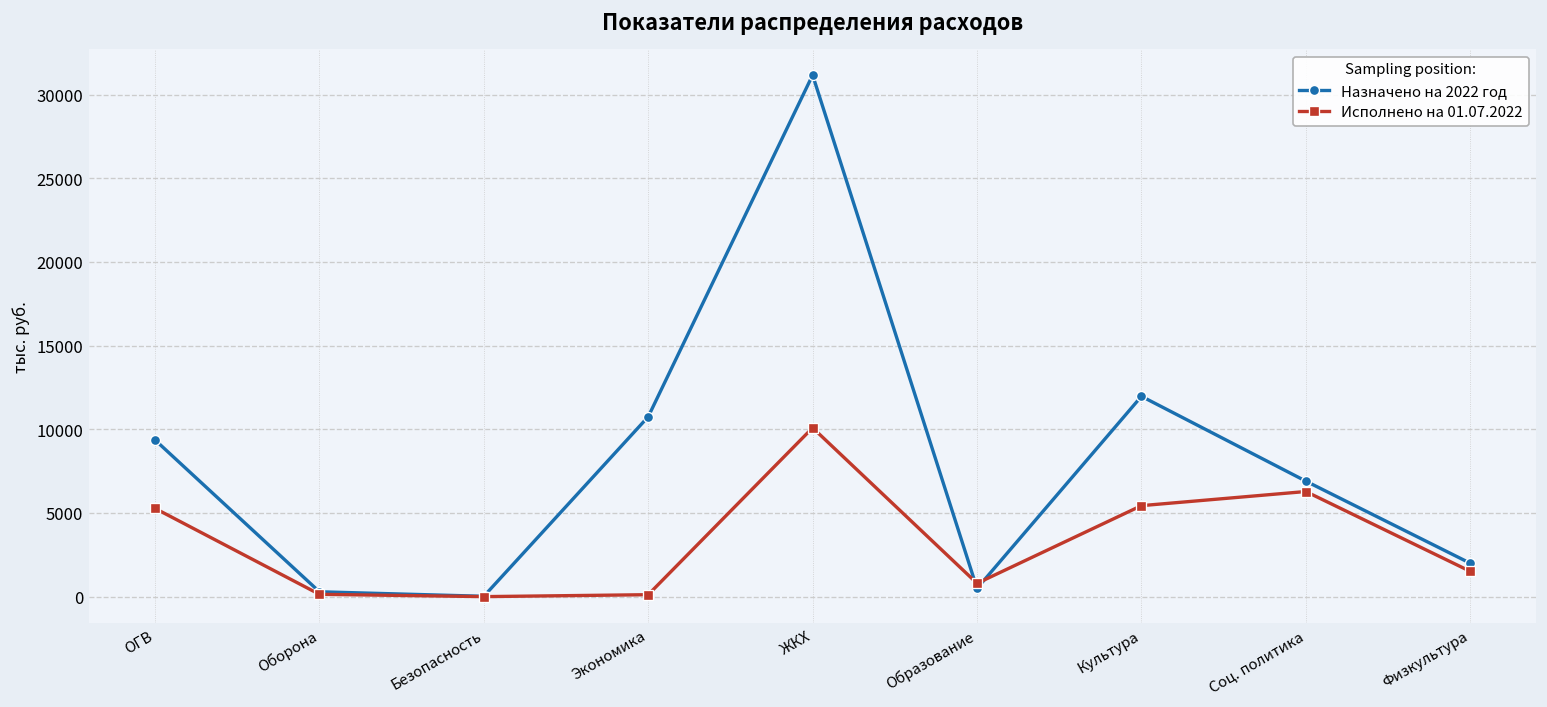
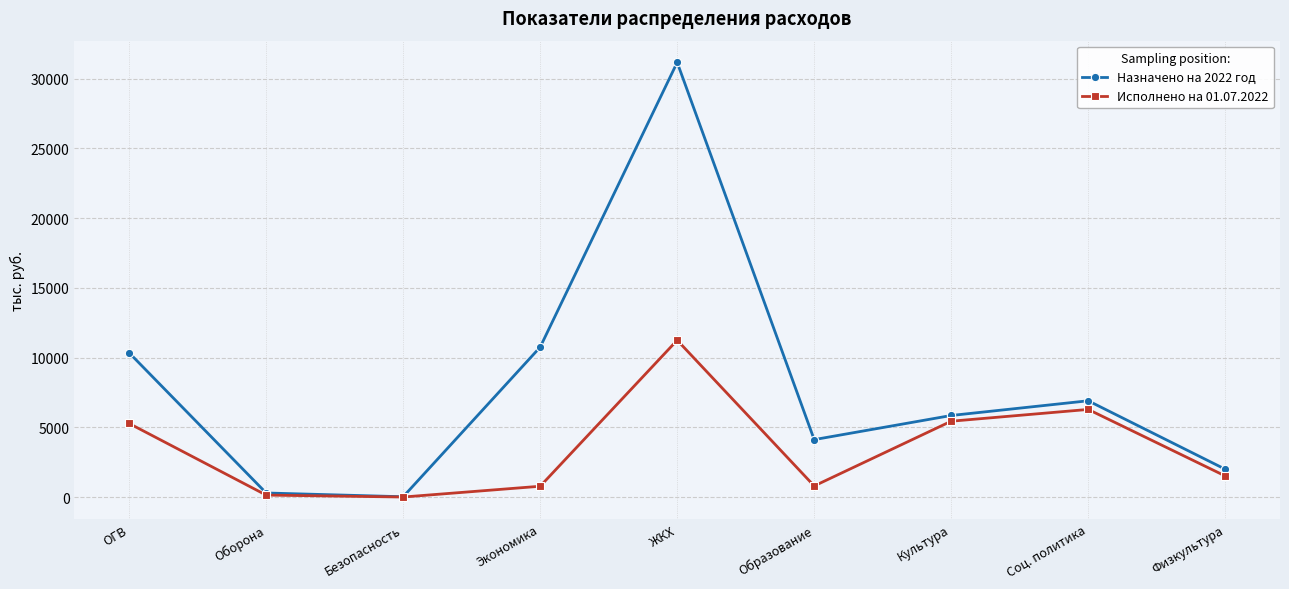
  {
    "Назначено на 2022 год": {
-     "ОГВ": 9400,
+     "ОГВ": 10300,
      "Экономика": 10800,
      "ЖКХ": 31200,
-     "Образование": 500,
-     "Культура": 12000,
+     "Образование": 4100,
+     "Культура": 5800,
      "Соц. политика": 6900,
      "Физкультура": 2000
    },
    "Исполнено на 01.07.2022": {
      "ОГВ": 5300,
-     "Экономика": 100,
-     "ЖКХ": 10100,
+     "Экономика": 800,
+     "ЖКХ": 11200,
      "Образование": 800,
      "Культура": 5400,
      "Соц. политика": 6300,
      "Физкультура": 1500
    }
  }
